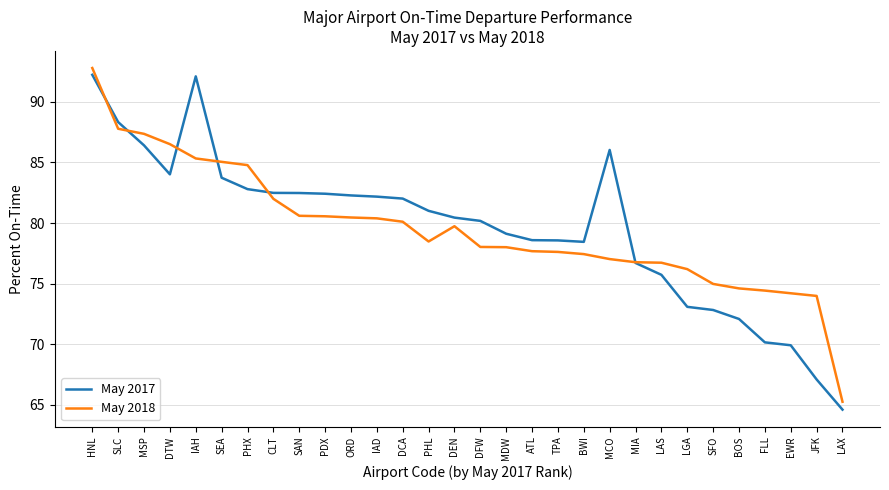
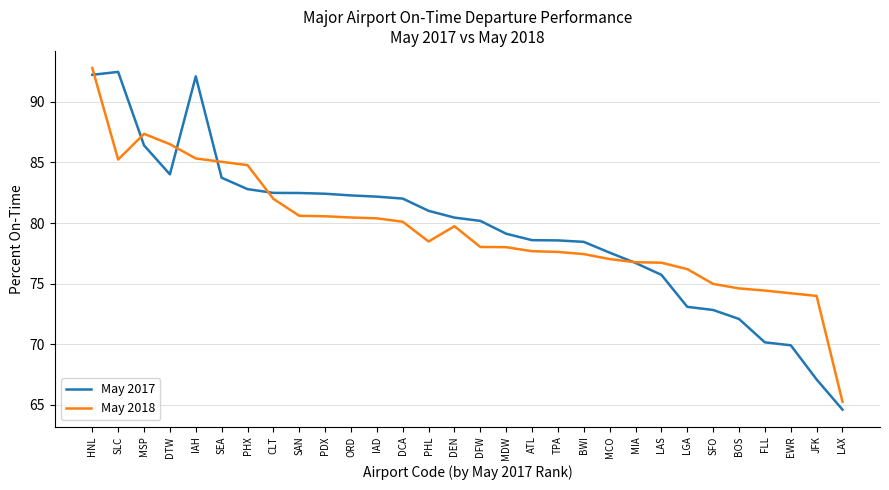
  {
    "May 2017": {
      "HNL": 92.2,
-     "SLC": 88.3,
+     "SLC": 92.5,
      "MSP": 86.4,
      "DTW": 84.0,
      "IAH": 92.1,
      "SEA": 83.7,
      "PHX": 82.8,
      "CLT": 82.5,
      "SAN": 82.5,
      "PDX": 82.4,
      "ORD": 82.3,
      "IAD": 82.2,
      "DCA": 82.0,
      "PHL": 81.0,
      "DEN": 80.5,
      "DFW": 80.2,
      "MDW": 79.1,
      "ATL": 78.6,
      "TPA": 78.6,
      "BWI": 78.5,
-     "MCO": 86.0,
+     "MCO": 77.6,
      "LAS": 75.7,
      "LGA": 73.1,
      "SFO": 72.8,
      "BOS": 72.1,
      "FLL": 70.2,
      "EWR": 69.9,
      "JFK": 67.1,
      "LAX": 64.6
    },
    "May 2018": {
      "HNL": 92.8,
-     "SLC": 87.8,
+     "SLC": 85.2,
      "MSP": 87.4,
      "DTW": 86.5,
      "IAH": 85.3,
      "SEA": 85.1,
      "PHX": 84.8,
      "CLT": 82.0,
      "SAN": 80.6,
      "PDX": 80.6,
      "ORD": 80.5,
      "IAD": 80.4,
      "DCA": 80.1,
      "PHL": 78.5,
      "DEN": 79.7,
      "DFW": 78.0,
      "MDW": 78.0,
      "ATL": 77.7,
      "TPA": 77.6,
      "BWI": 77.4,
      "MCO": 77.0,
      "LAS": 76.7,
      "LGA": 76.2,
      "SFO": 75.0,
      "BOS": 74.6,
      "FLL": 74.4,
      "EWR": 74.2,
      "JFK": 74.0,
      "LAX": 65.3
    }
  }
